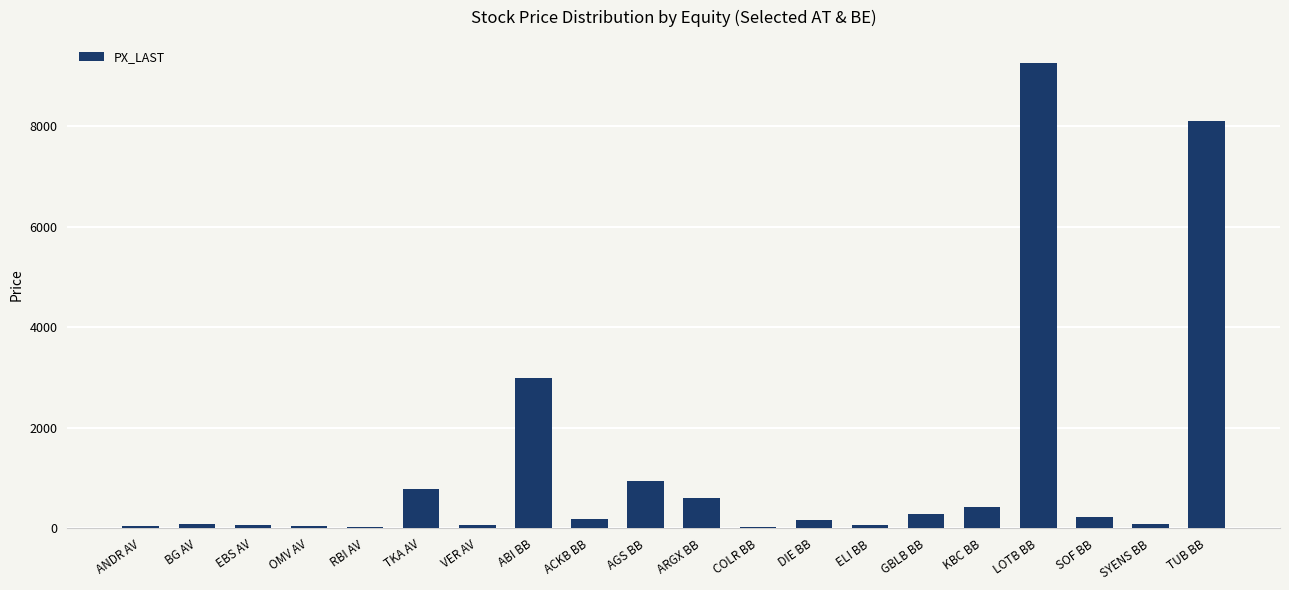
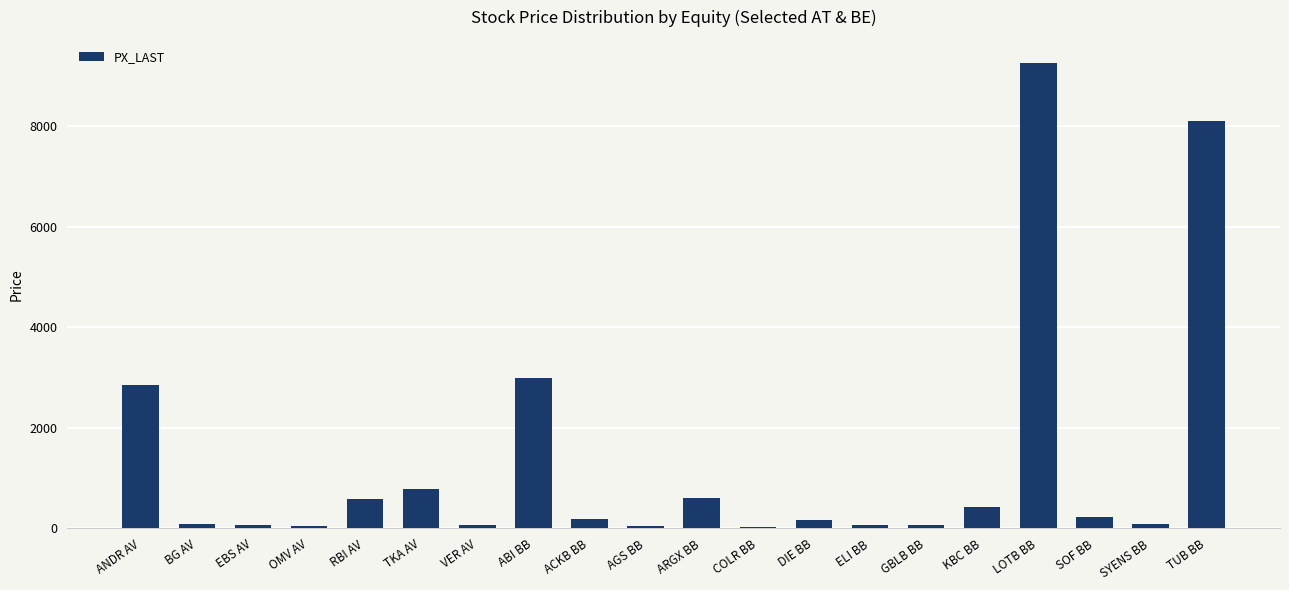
  {
-   "ANDR AV": 100,
+   "ANDR AV": 2900,
    "BG AV": 100,
    "EBS AV": 100,
-   "RBI AV": 0,
+   "RBI AV": 600,
    "TKA AV": 800,
    "VER AV": 100,
    "ABI BB": 3000,
    "ACKB BB": 200,
-   "AGS BB": 900,
+   "AGS BB": 100,
    "ARGX BB": 600,
    "DIE BB": 200,
    "ELI BB": 100,
-   "GBLB BB": 300,
+   "GBLB BB": 100,
    "KBC BB": 400,
    "LOTB BB": 9300,
    "SOF BB": 200,
    "SYENS BB": 100,
    "TUB BB": 8100
  }
